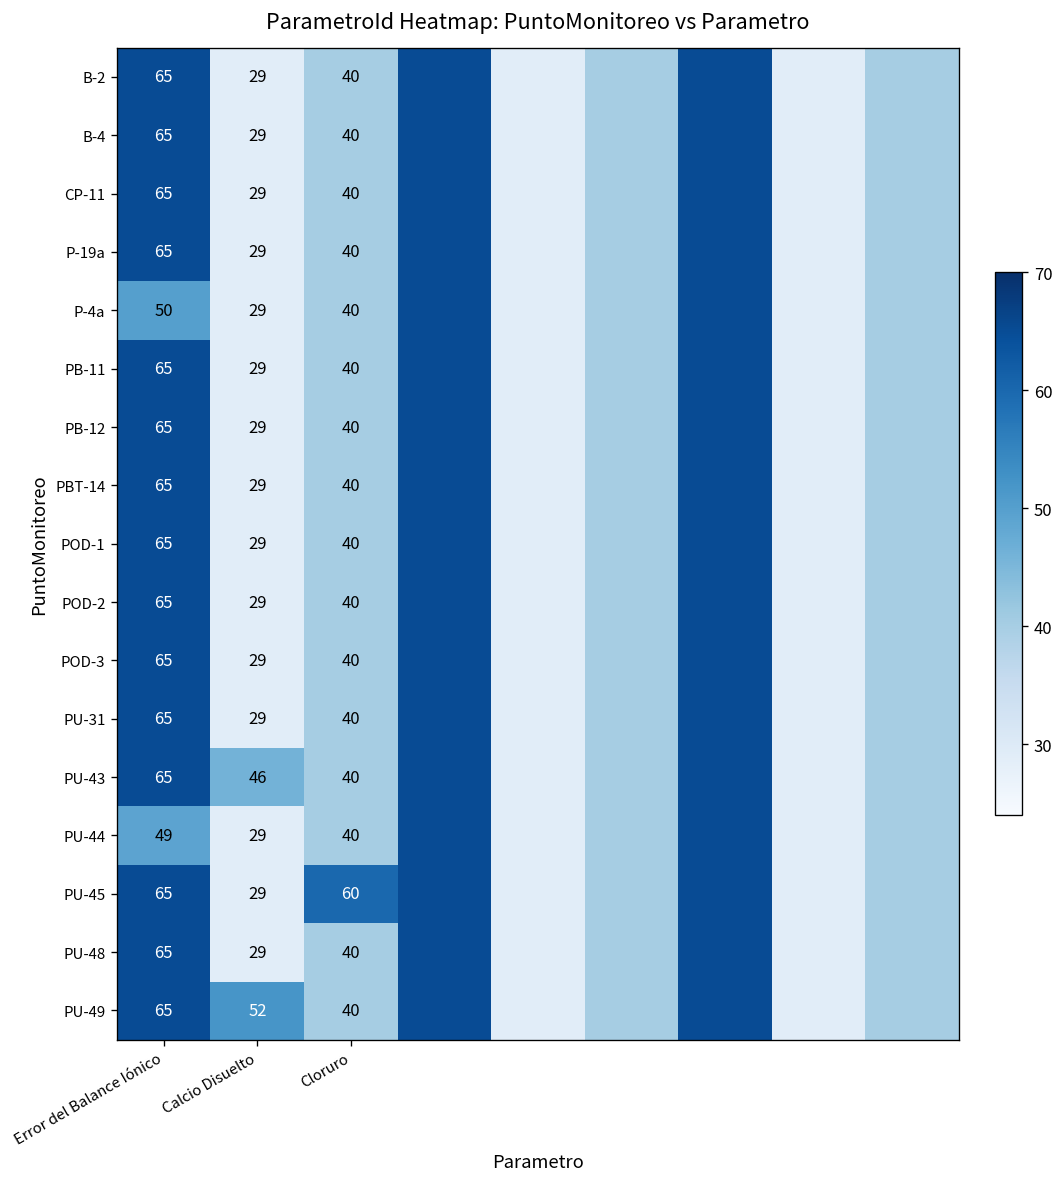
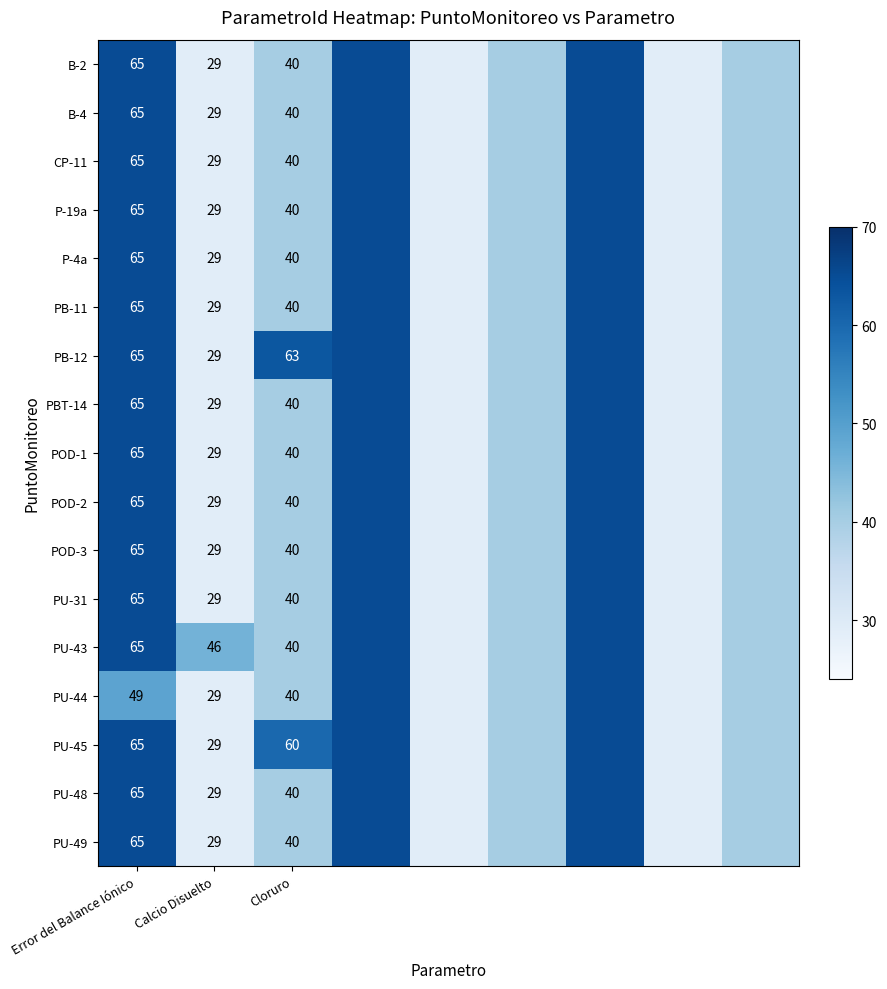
  {
    "B-2": {
      "Error del Balance Iónico": 65,
      "Calcio Disuelto": 29,
      "Cloruro": 40
    },
    "B-4": {
      "Error del Balance Iónico": 65,
      "Calcio Disuelto": 29,
      "Cloruro": 40
    },
    "CP-11": {
      "Error del Balance Iónico": 65,
      "Calcio Disuelto": 29,
      "Cloruro": 40
    },
    "P-19a": {
      "Error del Balance Iónico": 65,
      "Calcio Disuelto": 29,
      "Cloruro": 40
    },
    "P-4a": {
-     "Error del Balance Iónico": 50,
+     "Error del Balance Iónico": 65,
      "Calcio Disuelto": 29,
      "Cloruro": 40
    },
    "PB-11": {
      "Error del Balance Iónico": 65,
      "Calcio Disuelto": 29,
      "Cloruro": 40
    },
    "PB-12": {
      "Error del Balance Iónico": 65,
      "Calcio Disuelto": 29,
-     "Cloruro": 40
+     "Cloruro": 63
    },
    "PBT-14": {
      "Error del Balance Iónico": 65,
      "Calcio Disuelto": 29,
      "Cloruro": 40
    },
    "POD-1": {
      "Error del Balance Iónico": 65,
      "Calcio Disuelto": 29,
      "Cloruro": 40
    },
    "POD-2": {
      "Error del Balance Iónico": 65,
      "Calcio Disuelto": 29,
      "Cloruro": 40
    },
    "POD-3": {
      "Error del Balance Iónico": 65,
      "Calcio Disuelto": 29,
      "Cloruro": 40
    },
    "PU-31": {
      "Error del Balance Iónico": 65,
      "Calcio Disuelto": 29,
      "Cloruro": 40
    },
    "PU-43": {
      "Error del Balance Iónico": 65,
      "Calcio Disuelto": 46,
      "Cloruro": 40
    },
    "PU-44": {
      "Error del Balance Iónico": 49,
      "Calcio Disuelto": 29,
      "Cloruro": 40
    },
    "PU-45": {
      "Error del Balance Iónico": 65,
      "Calcio Disuelto": 29,
      "Cloruro": 60
    },
    "PU-48": {
      "Error del Balance Iónico": 65,
      "Calcio Disuelto": 29,
      "Cloruro": 40
    },
    "PU-49": {
      "Error del Balance Iónico": 65,
-     "Calcio Disuelto": 52,
+     "Calcio Disuelto": 29,
      "Cloruro": 40
    }
  }
